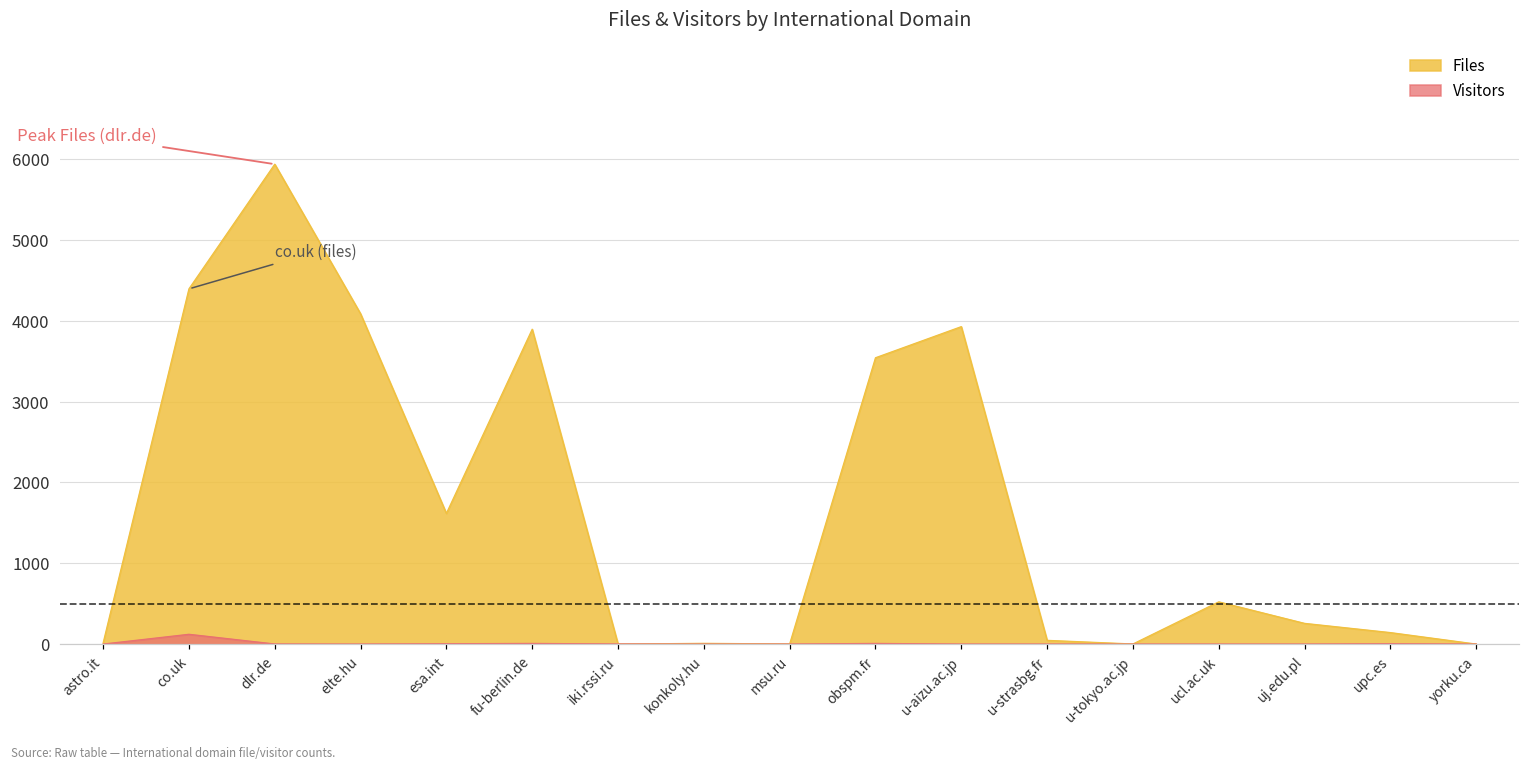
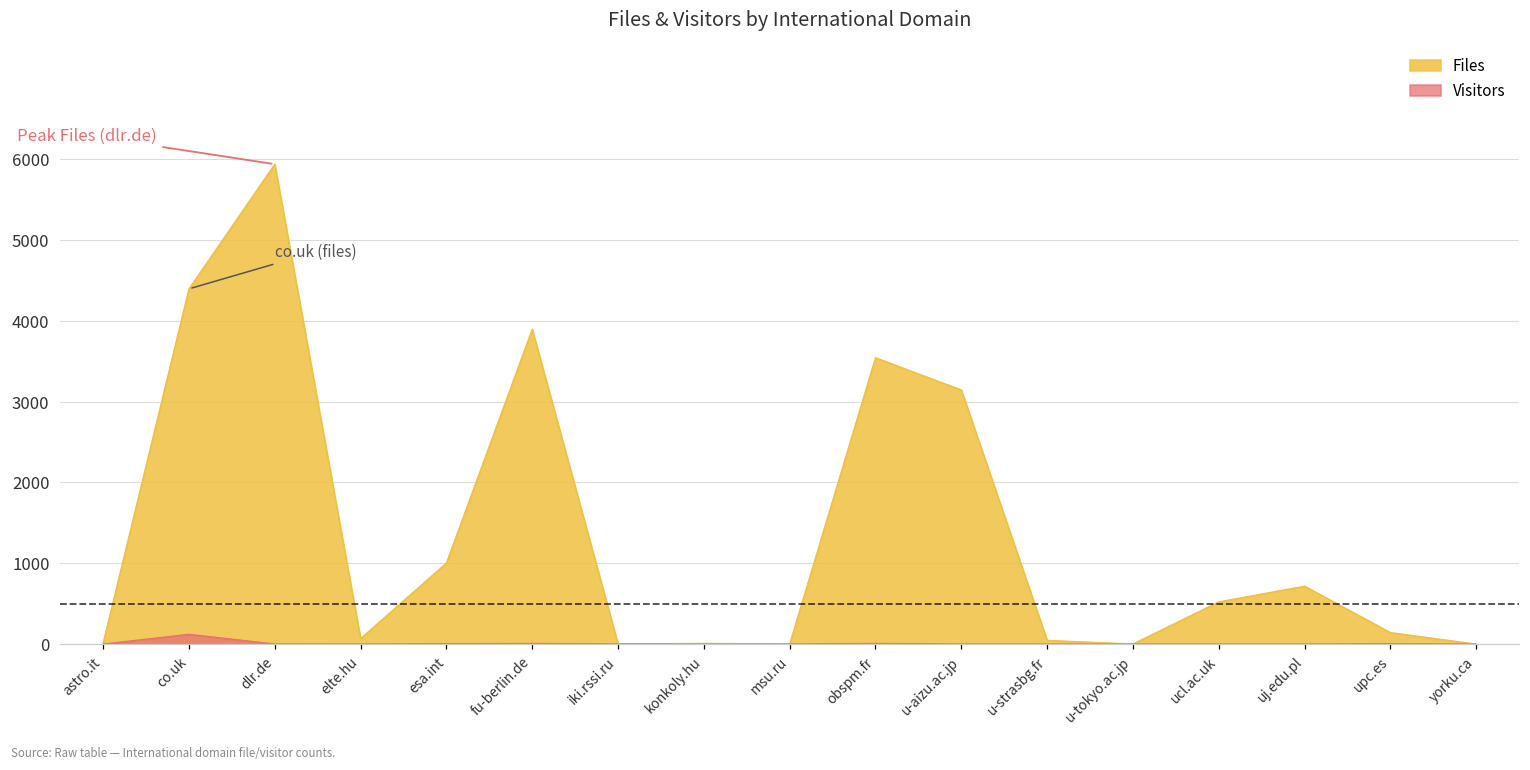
  {
    "Files": {
      "co.uk": 4400,
      "dlr.de": 5900,
-     "elte.hu": 4100,
-     "esa.int": 1600,
+     "elte.hu": 100,
+     "esa.int": 1000,
      "fu-berlin.de": 3900,
      "obspm.fr": 3500,
-     "u-aizu.ac.jp": 3900,
+     "u-aizu.ac.jp": 3100,
      "u-strasbg.fr": 0,
      "ucl.ac.uk": 500,
-     "uj.edu.pl": 300,
+     "uj.edu.pl": 700,
      "upc.es": 100
    },
    "Visitors": {
      "co.uk": 100,
      "dlr.de": 0,
      "elte.hu": 0,
      "esa.int": 0,
      "fu-berlin.de": 0,
      "obspm.fr": 0,
      "u-aizu.ac.jp": 0,
      "u-strasbg.fr": 0,
      "ucl.ac.uk": 0,
      "uj.edu.pl": 0,
      "upc.es": 0
    }
  }
